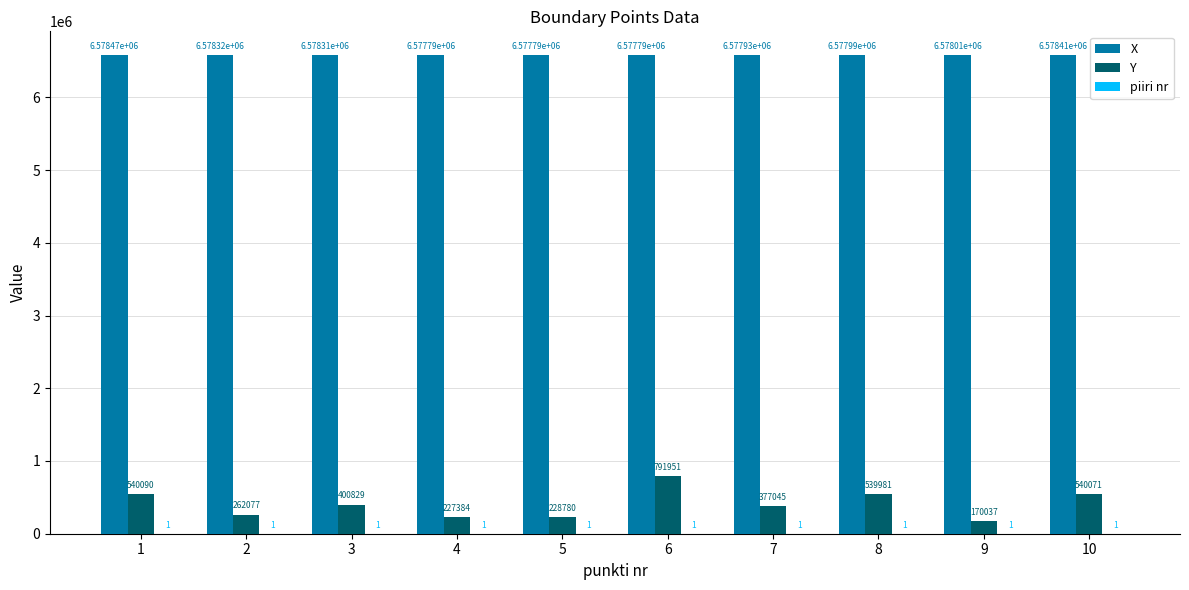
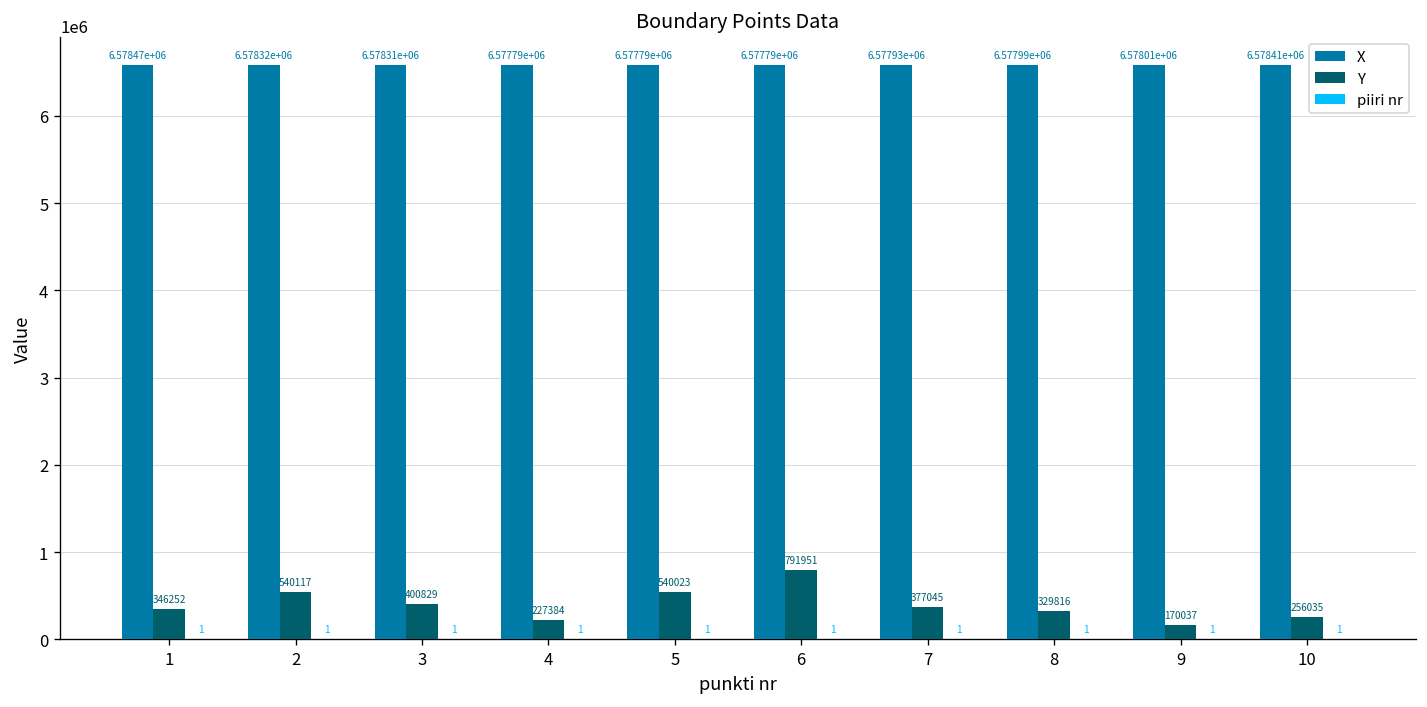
  {
    "Y": {
-     "1": 540090,
-     "2": 262077,
+     "1": 346252,
+     "2": 540117,
      "3": 400829,
      "4": 227384,
-     "5": 228780,
+     "5": 540023,
      "6": 791951,
      "7": 377045,
-     "8": 539981,
+     "8": 329816,
      "9": 170037,
-     "10": 540071
+     "10": 256035
    },
    "piiri nr": {
      "1": 1,
      "2": 1,
      "3": 1,
      "4": 1,
      "5": 1,
      "6": 1,
      "7": 1,
      "8": 1,
      "9": 1,
      "10": 1
    }
  }
